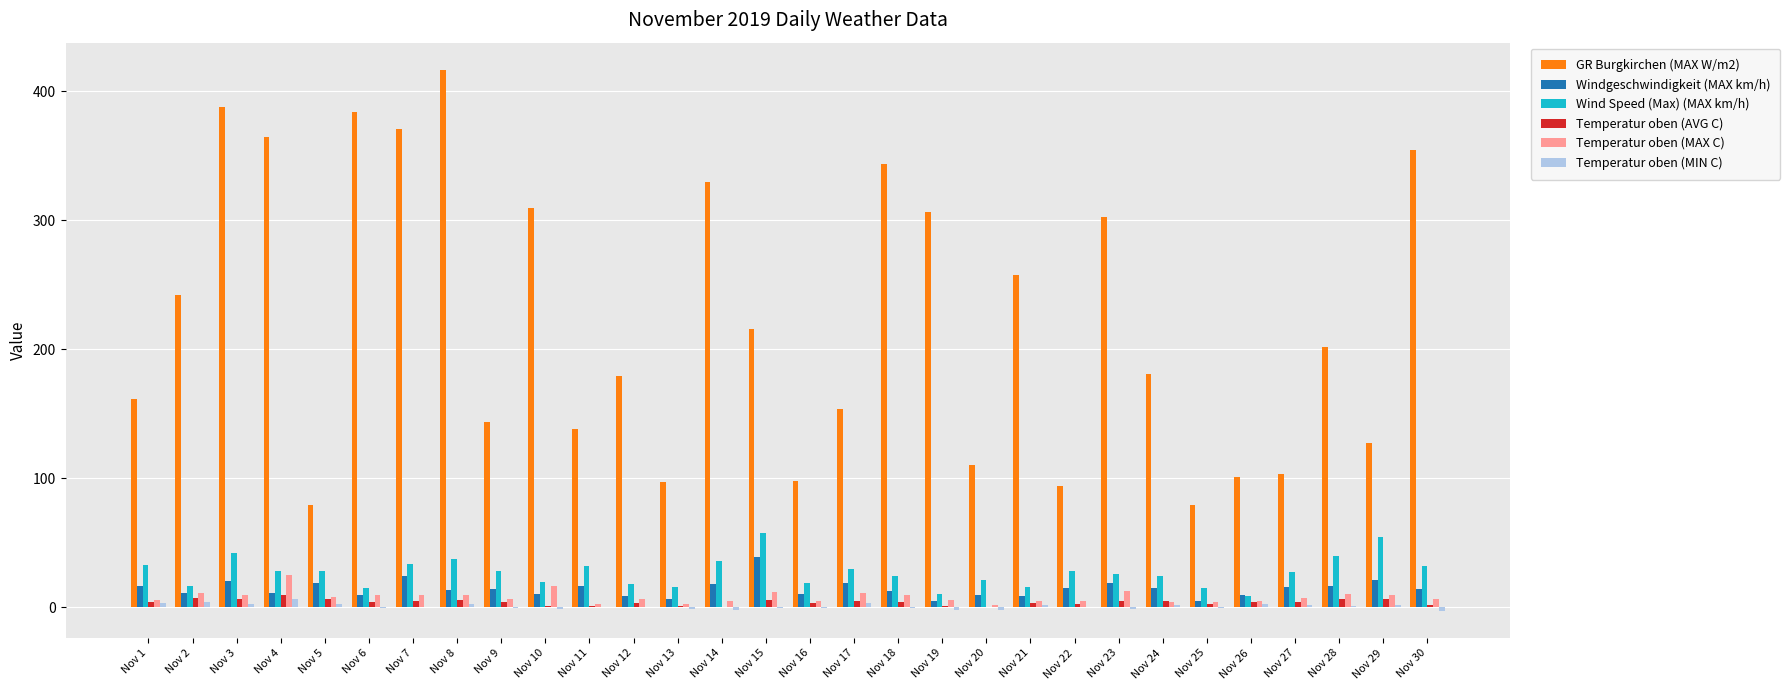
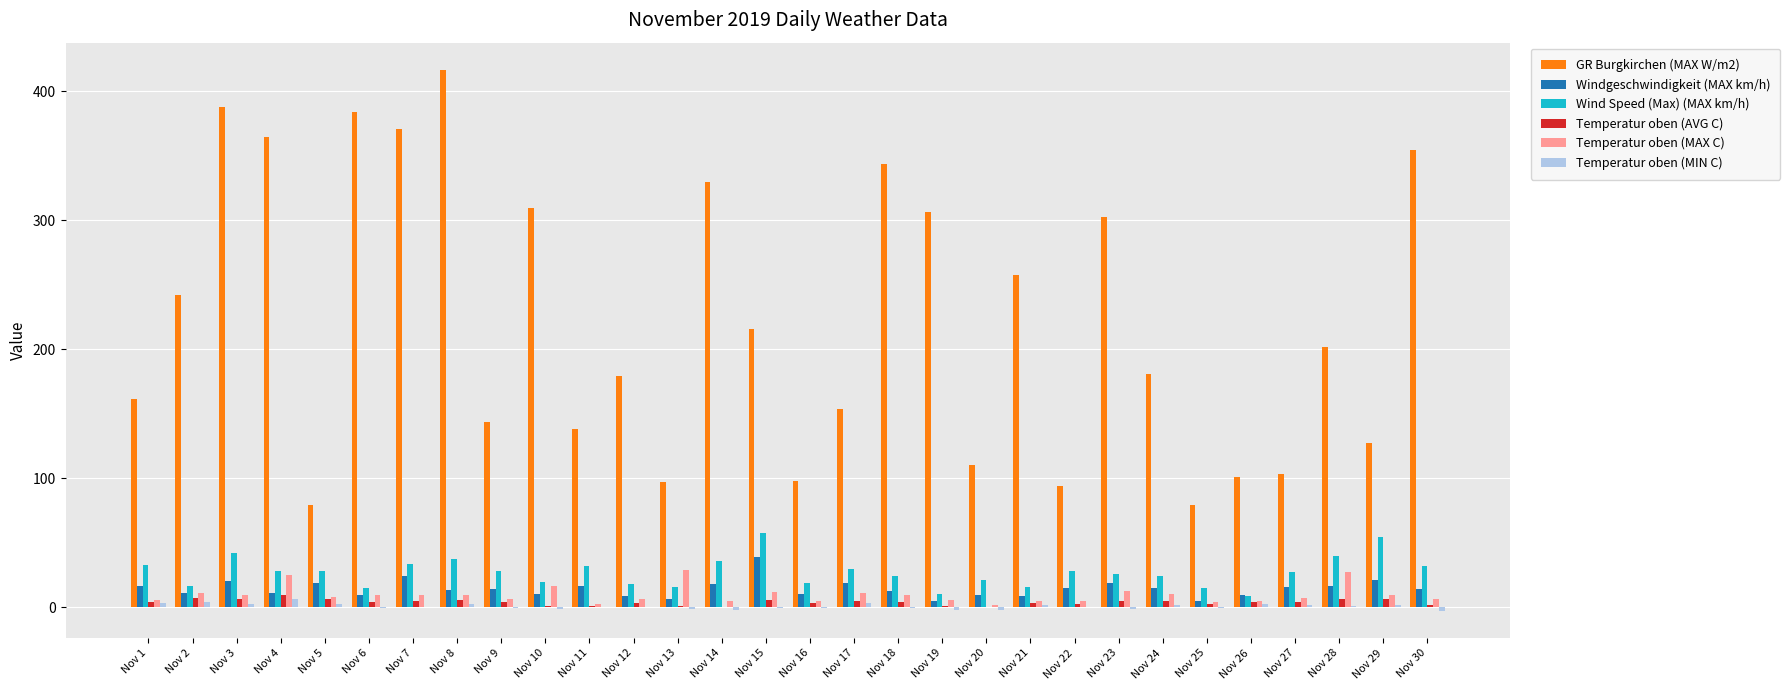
  {
    "GR Burgkirchen (MAX W/m2)": {
      "Nov 1": 162,
      "Nov 2": 243,
      "Nov 3": 388,
      "Nov 4": 365,
      "Nov 5": 80,
      "Nov 6": 384,
      "Nov 7": 371,
      "Nov 8": 417,
      "Nov 9": 144,
      "Nov 10": 310,
      "Nov 11": 138,
      "Nov 12": 180,
      "Nov 13": 97,
      "Nov 14": 330,
      "Nov 15": 216,
      "Nov 16": 98,
      "Nov 17": 154,
      "Nov 18": 343,
      "Nov 19": 306,
      "Nov 20": 110,
      "Nov 21": 258,
      "Nov 22": 94,
      "Nov 23": 303,
      "Nov 24": 181,
      "Nov 25": 80,
      "Nov 26": 101,
      "Nov 27": 103,
      "Nov 28": 202,
      "Nov 29": 127,
      "Nov 30": 355
    },
    "Windgeschwindigkeit (MAX km/h)": {
      "Nov 1": 17,
      "Nov 2": 11,
      "Nov 3": 20,
      "Nov 4": 11,
      "Nov 5": 19,
      "Nov 6": 9,
      "Nov 7": 24,
      "Nov 8": 13,
      "Nov 9": 14,
      "Nov 10": 10,
      "Nov 11": 17,
      "Nov 12": 9,
      "Nov 13": 6,
      "Nov 14": 18,
      "Nov 15": 39,
      "Nov 16": 10,
      "Nov 17": 19,
      "Nov 18": 13,
      "Nov 19": 5,
      "Nov 20": 9,
      "Nov 21": 9,
      "Nov 22": 15,
      "Nov 23": 19,
      "Nov 24": 15,
      "Nov 25": 5,
      "Nov 26": 9,
      "Nov 27": 16,
      "Nov 28": 17,
      "Nov 29": 21,
      "Nov 30": 14
    },
    "Wind Speed (Max) (MAX km/h)": {
      "Nov 1": 33,
      "Nov 2": 16,
      "Nov 3": 42,
      "Nov 4": 29,
      "Nov 5": 28,
      "Nov 6": 15,
      "Nov 7": 33,
      "Nov 8": 37,
      "Nov 9": 28,
      "Nov 10": 20,
      "Nov 11": 32,
      "Nov 12": 18,
      "Nov 13": 16,
      "Nov 14": 36,
      "Nov 15": 57,
      "Nov 16": 19,
      "Nov 17": 30,
      "Nov 18": 24,
      "Nov 19": 10,
      "Nov 20": 21,
      "Nov 21": 16,
      "Nov 22": 28,
      "Nov 23": 26,
      "Nov 24": 25,
      "Nov 25": 15,
      "Nov 26": 9,
      "Nov 27": 28,
      "Nov 28": 39,
      "Nov 29": 55,
      "Nov 30": 32
    },
    "Temperatur oben (AVG C)": {
      "Nov 1": 4,
      "Nov 2": 7,
      "Nov 3": 6,
      "Nov 4": 10,
      "Nov 5": 7,
      "Nov 6": 4,
      "Nov 7": 5,
      "Nov 8": 5,
      "Nov 9": 4,
      "Nov 12": 4,
      "Nov 15": 6,
      "Nov 16": 3,
      "Nov 17": 5,
      "Nov 18": 4,
      "Nov 21": 3,
      "Nov 22": 3,
      "Nov 23": 5,
      "Nov 24": 5,
      "Nov 25": 2,
      "Nov 26": 4,
      "Nov 27": 4,
      "Nov 28": 6,
      "Nov 29": 7
    },
    "Temperatur oben (MAX C)": {
      "Nov 1": 6,
      "Nov 2": 11,
      "Nov 3": 10,
      "Nov 4": 25,
      "Nov 5": 8,
      "Nov 6": 9,
      "Nov 7": 10,
      "Nov 8": 9,
      "Nov 9": 6,
      "Nov 10": 16,
      "Nov 11": 3,
      "Nov 12": 7,
-     "Nov 13": 2,
+     "Nov 13": 29,
      "Nov 14": 5,
      "Nov 15": 12,
      "Nov 16": 5,
      "Nov 17": 11,
      "Nov 18": 9,
      "Nov 19": 5,
      "Nov 21": 5,
      "Nov 22": 5,
      "Nov 23": 13,
-     "Nov 24": 4,
+     "Nov 24": 10,
      "Nov 25": 4,
      "Nov 26": 5,
      "Nov 27": 7,
-     "Nov 28": 10,
+     "Nov 28": 28,
      "Nov 29": 10,
      "Nov 30": 7
    },
    "Temperatur oben (MIN C)": {
      "Nov 1": 3,
      "Nov 2": 4,
      "Nov 3": 3,
      "Nov 4": 6,
      "Nov 5": 3,
      "Nov 8": 2,
      "Nov 11": 0,
      "Nov 14": -2,
      "Nov 17": 3,
      "Nov 19": -2,
      "Nov 20": -2,
      "Nov 22": 0,
      "Nov 26": 3,
      "Nov 27": 2,
      "Nov 30": -3
    }
  }
